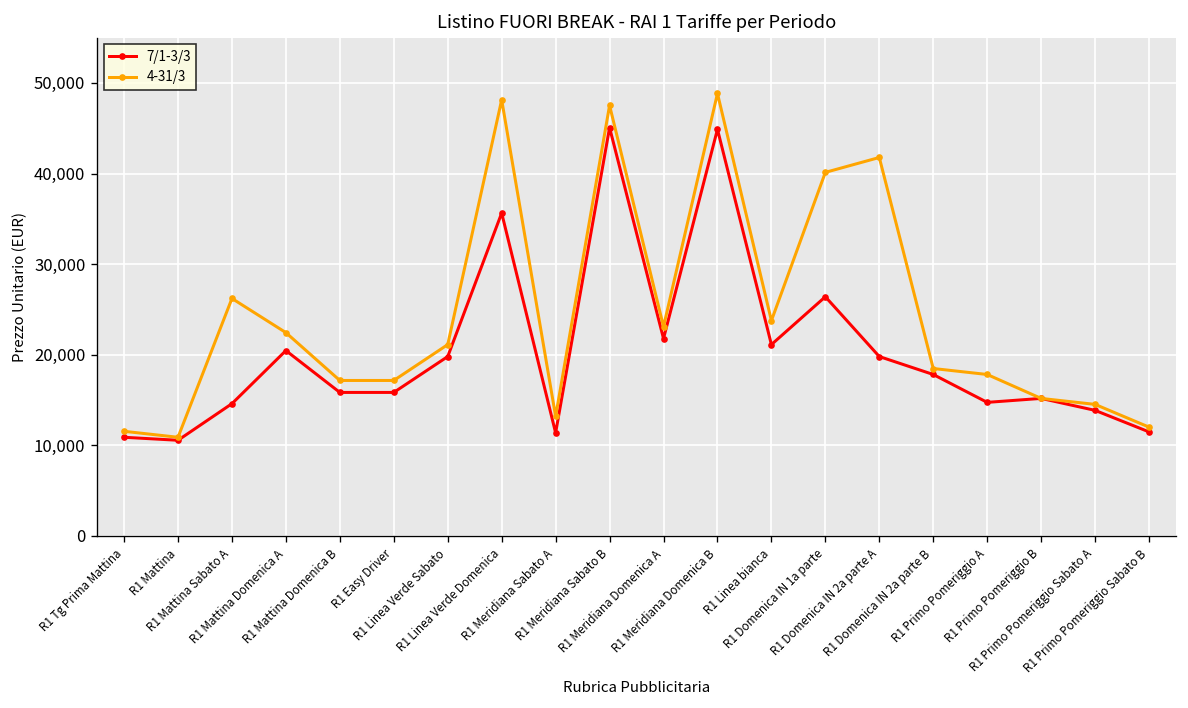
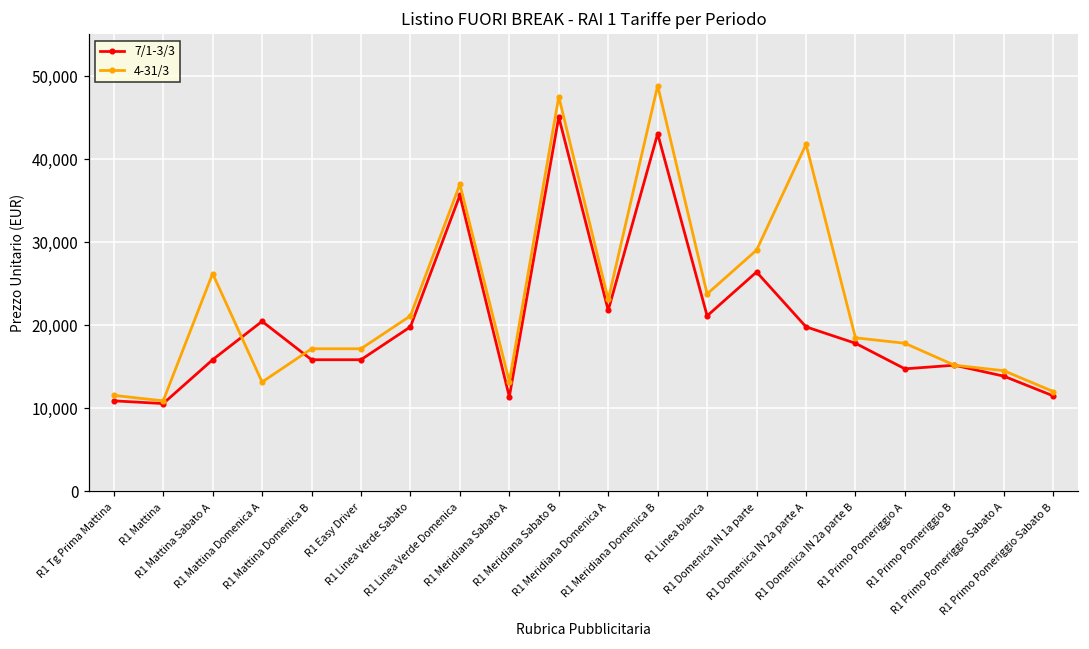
  {
    "7/1-3/3": {
      "R1 Tg Prima Mattina": "11,000",
-     "R1 Mattina Sabato A": "15,000",
+     "R1 Mattina Sabato A": "16,000",
      "R1 Mattina Domenica A": "20,000",
      "R1 Mattina Domenica B": "16,000",
      "R1 Easy Driver": "16,000",
      "R1 Linea Verde Sabato": "20,000",
      "R1 Linea Verde Domenica": "36,000",
      "R1 Meridiana Sabato A": "11,000",
      "R1 Meridiana Sabato B": "45,000",
      "R1 Meridiana Domenica A": "22,000",
-     "R1 Meridiana Domenica B": "45,000",
+     "R1 Meridiana Domenica B": "43,000",
      "R1 Linea bianca": "21,000",
      "R1 Domenica IN 1a parte": "26,000",
      "R1 Domenica IN 2a parte A": "20,000",
      "R1 Domenica IN 2a parte B": "18,000",
      "R1 Primo Pomeriggio A": "15,000",
      "R1 Primo Pomeriggio Sabato A": "14,000",
      "R1 Primo Pomeriggio Sabato B": "11,000"
    },
    "4-31/3": {
      "R1 Tg Prima Mattina": "12,000",
      "R1 Mattina Sabato A": "26,000",
-     "R1 Mattina Domenica A": "22,000",
+     "R1 Mattina Domenica A": "13,000",
      "R1 Mattina Domenica B": "17,000",
      "R1 Easy Driver": "17,000",
      "R1 Linea Verde Sabato": "21,000",
-     "R1 Linea Verde Domenica": "48,000",
+     "R1 Linea Verde Domenica": "37,000",
      "R1 Meridiana Sabato A": "13,000",
      "R1 Meridiana Sabato B": "48,000",
      "R1 Meridiana Domenica A": "23,000",
      "R1 Meridiana Domenica B": "49,000",
      "R1 Linea bianca": "24,000",
-     "R1 Domenica IN 1a parte": "40,000",
+     "R1 Domenica IN 1a parte": "29,000",
      "R1 Domenica IN 2a parte A": "42,000",
      "R1 Domenica IN 2a parte B": "18,000",
      "R1 Primo Pomeriggio A": "18,000",
      "R1 Primo Pomeriggio Sabato A": "15,000",
      "R1 Primo Pomeriggio Sabato B": "12,000"
    }
  }
